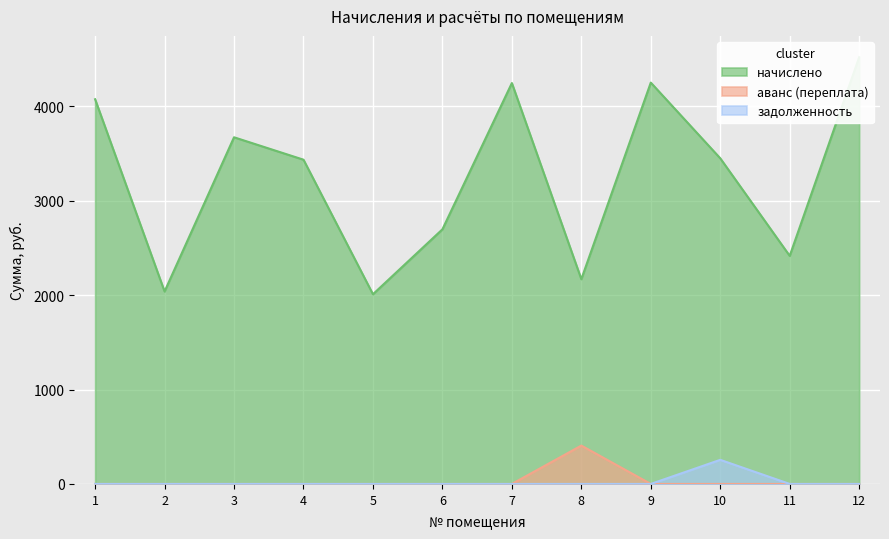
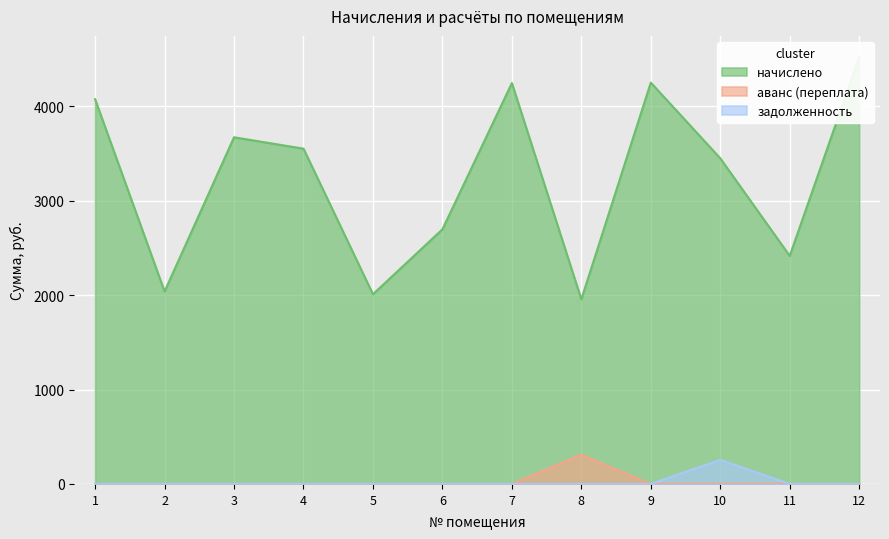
  {
    "начислено": {
      "1": 4100,
      "2": 2000,
      "3": 3700,
-     "4": 3400,
+     "4": 3600,
      "5": 2000,
      "6": 2700,
      "7": 4200,
-     "8": 2200,
+     "8": 2000,
      "9": 4300,
      "10": 3500,
      "11": 2400
    },
    "аванс (переплата)": {
-     "8": 400,
+     "8": 300,
      "10": 0
    },
    "задолженность": {
      "8": 0,
      "10": 300
    }
  }
